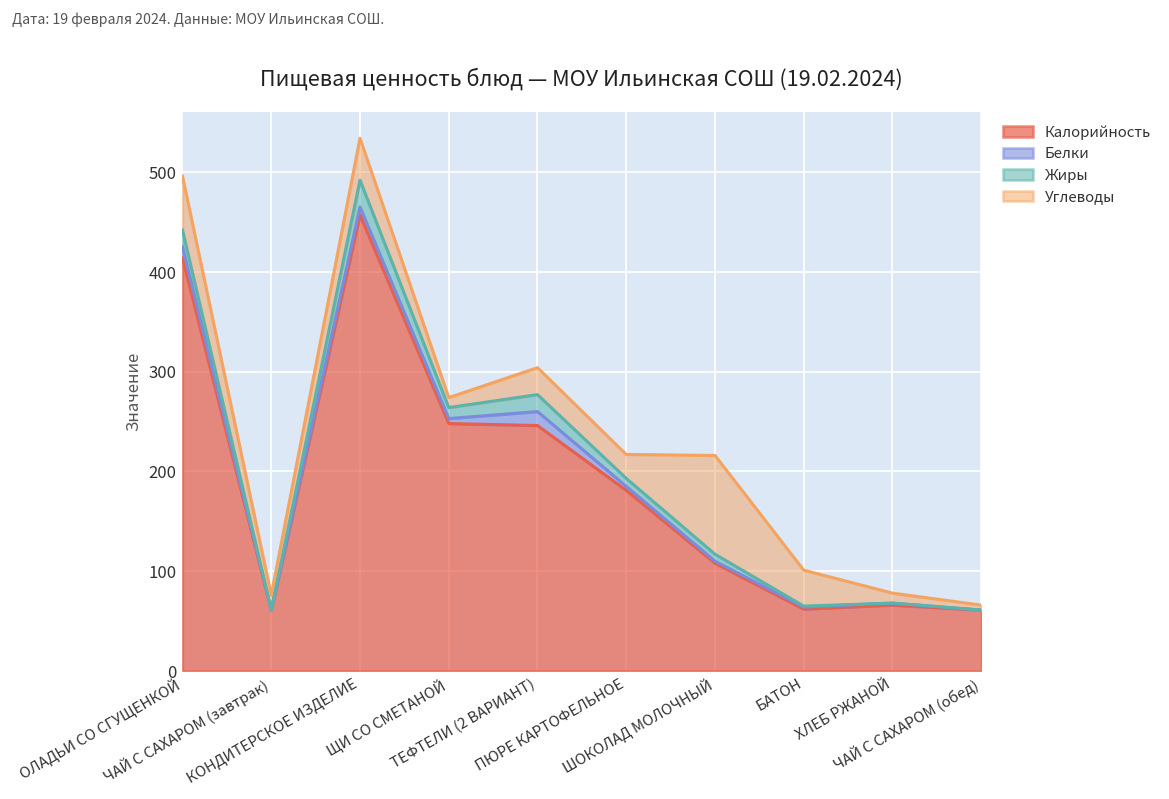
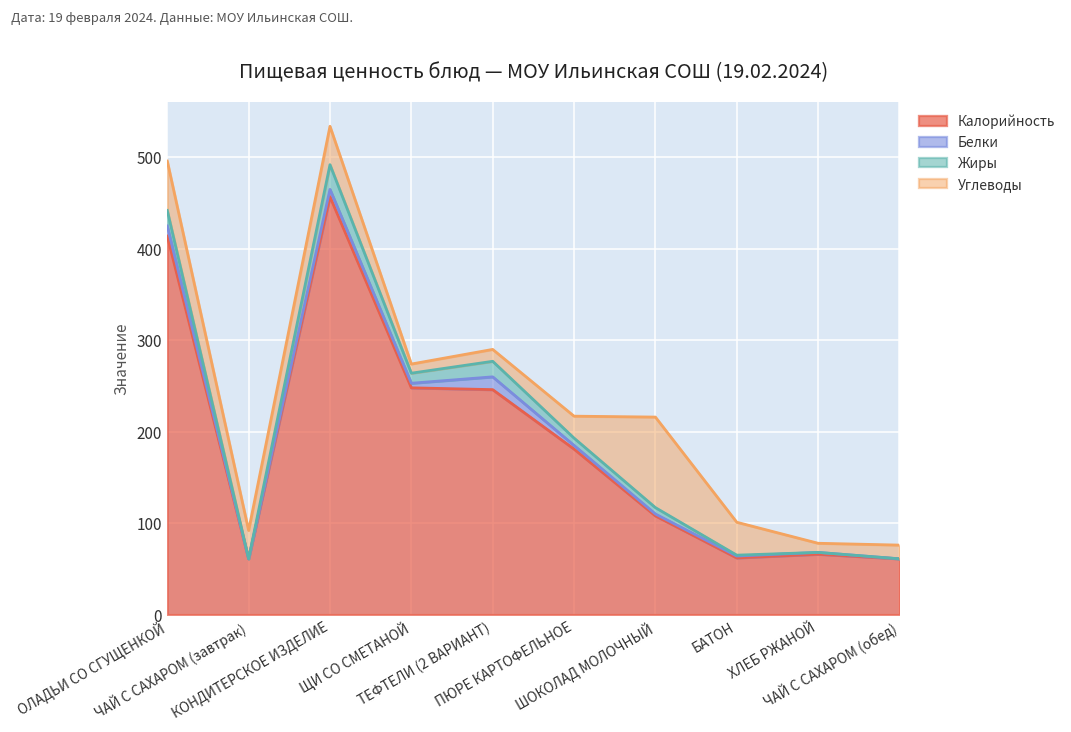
  {
    "Калорийность": {
      "ОЛАДЬИ СО СГУЩЕНКОЙ": 410,
      "КОНДИТЕРСКОЕ ИЗДЕЛИЕ": 460,
      "ЩИ СО СМЕТАНОЙ": 250,
      "ТЕФТЕЛИ (2 ВАРИАНТ)": 250,
      "ПЮРЕ КАРТОФЕЛЬНОЕ": 180
    },
    "Углеводы": {
      "ОЛАДЬИ СО СГУЩЕНКОЙ": 50,
-     "ЧАЙ С САХАРОМ (завтрак)": 20,
+     "ЧАЙ С САХАРОМ (завтрак)": 30,
      "КОНДИТЕРСКОЕ ИЗДЕЛИЕ": 40,
      "ЩИ СО СМЕТАНОЙ": 10,
-     "ТЕФТЕЛИ (2 ВАРИАНТ)": 30,
+     "ТЕФТЕЛИ (2 ВАРИАНТ)": 10,
      "ПЮРЕ КАРТОФЕЛЬНОЕ": 20,
      "ШОКОЛАД МОЛОЧНЫЙ": 100,
      "БАТОН": 40,
      "ХЛЕБ РЖАНОЙ": 10,
-     "ЧАЙ С САХАРОМ (обед)": 10
+     "ЧАЙ С САХАРОМ (обед)": 20
    }
  }
